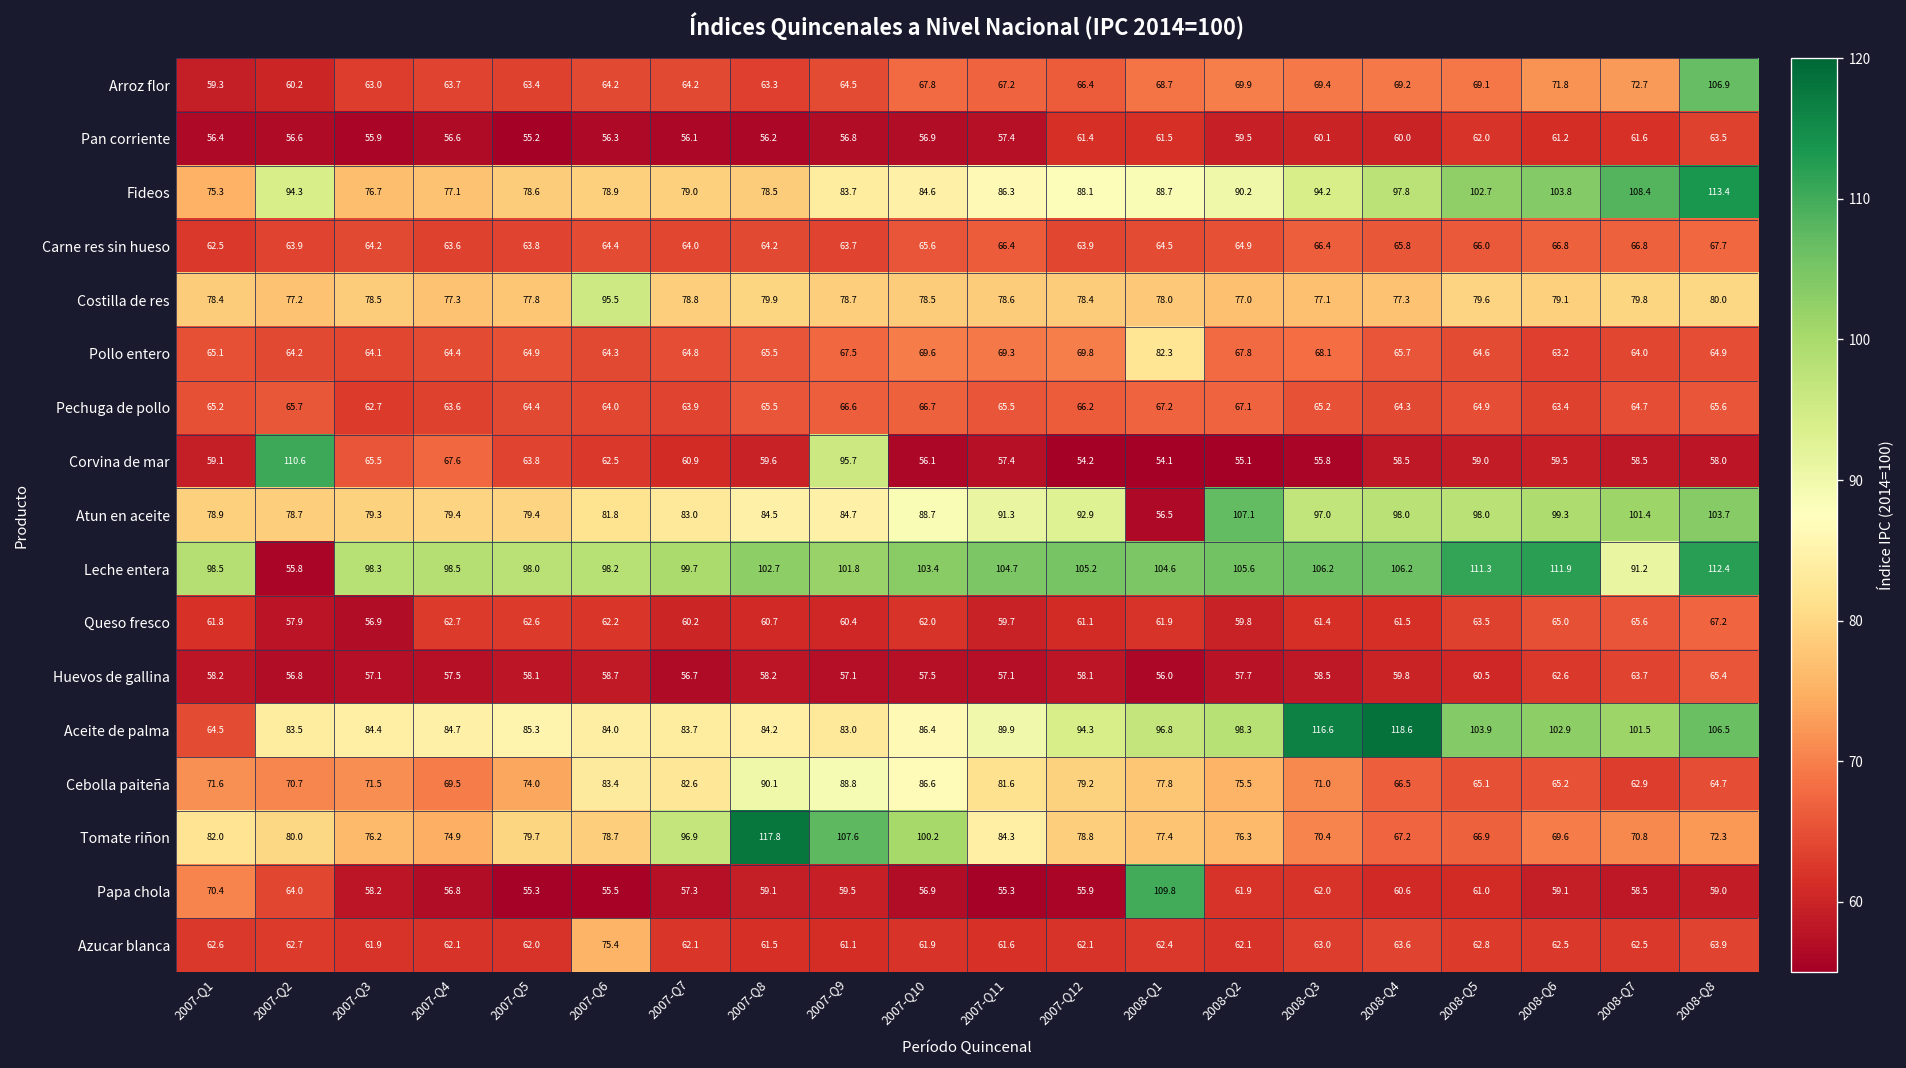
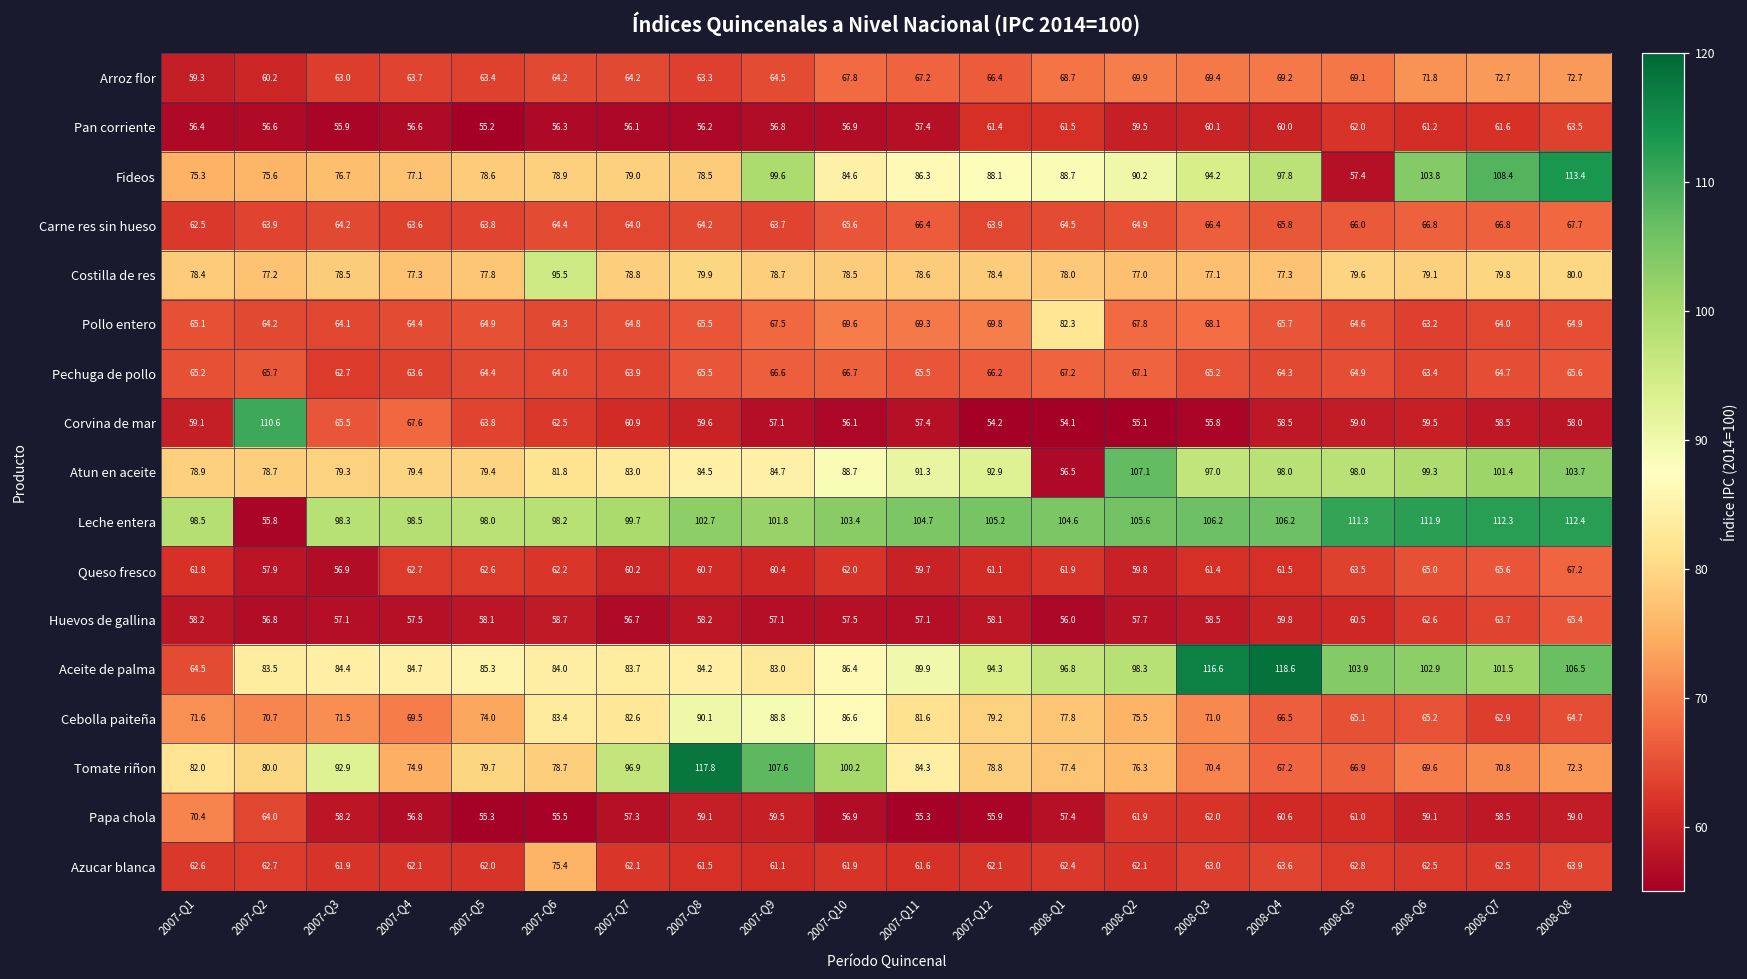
  {
    "Arroz flor": {
      "2007-Q1": 59.3,
      "2007-Q2": 60.2,
      "2007-Q3": 63.0,
      "2007-Q4": 63.7,
      "2007-Q5": 63.4,
      "2007-Q6": 64.2,
      "2007-Q7": 64.2,
      "2007-Q8": 63.3,
      "2007-Q9": 64.5,
      "2007-Q10": 67.8,
      "2007-Q11": 67.2,
      "2007-Q12": 66.4,
      "2008-Q1": 68.7,
      "2008-Q2": 69.9,
      "2008-Q3": 69.4,
      "2008-Q4": 69.2,
      "2008-Q5": 69.1,
      "2008-Q6": 71.8,
      "2008-Q7": 72.7,
-     "2008-Q8": 106.9
+     "2008-Q8": 72.7
    },
    "Fideos": {
      "2007-Q1": 75.3,
-     "2007-Q2": 94.3,
+     "2007-Q2": 75.6,
      "2007-Q3": 76.7,
      "2007-Q4": 77.1,
      "2007-Q5": 78.6,
      "2007-Q6": 78.9,
      "2007-Q7": 79.0,
      "2007-Q8": 78.5,
-     "2007-Q9": 83.7,
+     "2007-Q9": 99.6,
      "2007-Q10": 84.6,
      "2007-Q11": 86.3,
      "2007-Q12": 88.1,
      "2008-Q1": 88.7,
      "2008-Q2": 90.2,
      "2008-Q3": 94.2,
      "2008-Q4": 97.8,
-     "2008-Q5": 102.7,
+     "2008-Q5": 57.4,
      "2008-Q6": 103.8,
      "2008-Q7": 108.4,
      "2008-Q8": 113.4
    },
    "Corvina de mar": {
      "2007-Q1": 59.1,
      "2007-Q2": 110.6,
      "2007-Q3": 65.5,
      "2007-Q4": 67.6,
      "2007-Q5": 63.8,
      "2007-Q6": 62.5,
      "2007-Q7": 60.9,
      "2007-Q8": 59.6,
-     "2007-Q9": 95.7,
+     "2007-Q9": 57.1,
      "2007-Q10": 56.1,
      "2007-Q11": 57.4,
      "2007-Q12": 54.2,
      "2008-Q1": 54.1,
      "2008-Q2": 55.1,
      "2008-Q3": 55.8,
      "2008-Q4": 58.5,
      "2008-Q5": 59.0,
      "2008-Q6": 59.5,
      "2008-Q7": 58.5,
      "2008-Q8": 58.0
    },
    "Leche entera": {
      "2007-Q1": 98.5,
      "2007-Q2": 55.8,
      "2007-Q3": 98.3,
      "2007-Q4": 98.5,
      "2007-Q5": 98.0,
      "2007-Q6": 98.2,
      "2007-Q7": 99.7,
      "2007-Q8": 102.7,
      "2007-Q9": 101.8,
      "2007-Q10": 103.4,
      "2007-Q11": 104.7,
      "2007-Q12": 105.2,
      "2008-Q1": 104.6,
      "2008-Q2": 105.6,
      "2008-Q3": 106.2,
      "2008-Q4": 106.2,
      "2008-Q5": 111.3,
      "2008-Q6": 111.9,
-     "2008-Q7": 91.2,
+     "2008-Q7": 112.3,
      "2008-Q8": 112.4
    },
    "Tomate riñon": {
      "2007-Q1": 82.0,
      "2007-Q2": 80.0,
-     "2007-Q3": 76.2,
+     "2007-Q3": 92.9,
      "2007-Q4": 74.9,
      "2007-Q5": 79.7,
      "2007-Q6": 78.7,
      "2007-Q7": 96.9,
      "2007-Q8": 117.8,
      "2007-Q9": 107.6,
      "2007-Q10": 100.2,
      "2007-Q11": 84.3,
      "2007-Q12": 78.8,
      "2008-Q1": 77.4,
      "2008-Q2": 76.3,
      "2008-Q3": 70.4,
      "2008-Q4": 67.2,
      "2008-Q5": 66.9,
      "2008-Q6": 69.6,
      "2008-Q7": 70.8,
      "2008-Q8": 72.3
    },
    "Papa chola": {
      "2007-Q1": 70.4,
      "2007-Q2": 64.0,
      "2007-Q3": 58.2,
      "2007-Q4": 56.8,
      "2007-Q5": 55.3,
      "2007-Q6": 55.5,
      "2007-Q7": 57.3,
      "2007-Q8": 59.1,
      "2007-Q9": 59.5,
      "2007-Q10": 56.9,
      "2007-Q11": 55.3,
      "2007-Q12": 55.9,
-     "2008-Q1": 109.8,
+     "2008-Q1": 57.4,
      "2008-Q2": 61.9,
      "2008-Q3": 62.0,
      "2008-Q4": 60.6,
      "2008-Q5": 61.0,
      "2008-Q6": 59.1,
      "2008-Q7": 58.5,
      "2008-Q8": 59.0
    }
  }
